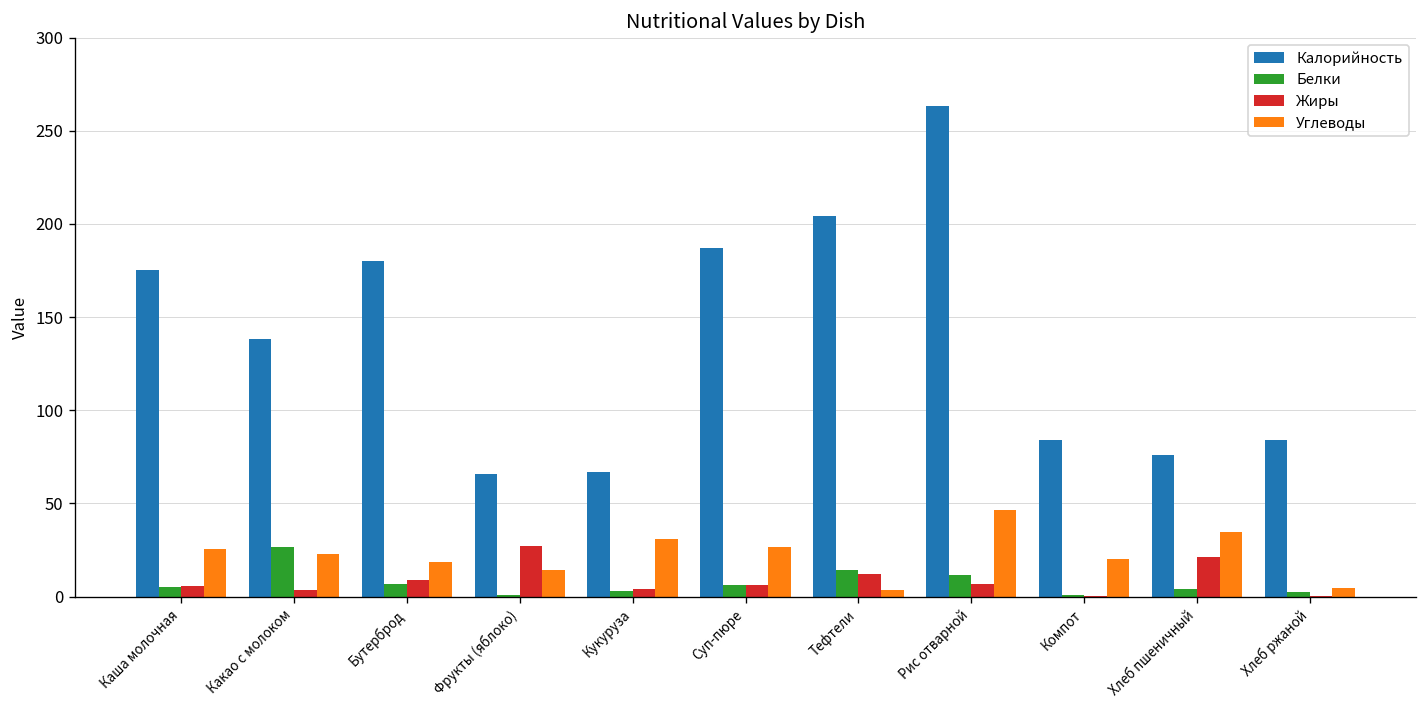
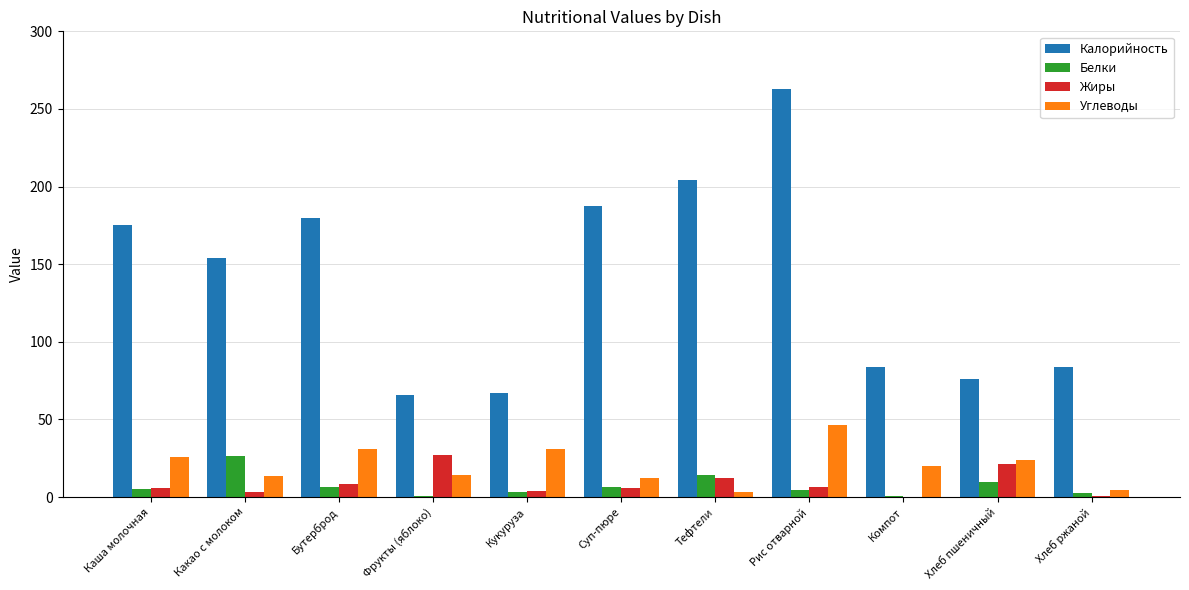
  {
    "Калорийность": {
      "Каша молочная": 175,
-     "Какао с молоком": 138,
+     "Какао с молоком": 154,
      "Бутерброд": 180,
      "Фрукты (яблоко)": 66,
      "Кукуруза": 67,
      "Суп-пюре": 187,
      "Тефтели": 204,
      "Рис отварной": 263,
      "Компот": 84,
      "Хлеб пшеничный": 76,
      "Хлеб ржаной": 84
    },
    "Белки": {
      "Каша молочная": 5,
      "Какао с молоком": 27,
      "Бутерброд": 7,
      "Кукуруза": 3,
      "Суп-пюре": 6,
      "Тефтели": 14,
-     "Рис отварной": 12,
-     "Хлеб пшеничный": 4,
+     "Рис отварной": 5,
+     "Хлеб пшеничный": 10,
      "Хлеб ржаной": 3
    },
    "Жиры": {
      "Каша молочная": 6,
      "Какао с молоком": 4,
      "Бутерброд": 9,
      "Фрукты (яблоко)": 27,
      "Кукуруза": 4,
      "Суп-пюре": 6,
      "Тефтели": 12,
      "Рис отварной": 7,
      "Хлеб пшеничный": 21
    },
    "Углеводы": {
      "Каша молочная": 26,
-     "Какао с молоком": 23,
-     "Бутерброд": 19,
+     "Какао с молоком": 13,
+     "Бутерброд": 31,
      "Фрукты (яблоко)": 14,
      "Кукуруза": 31,
-     "Суп-пюре": 27,
+     "Суп-пюре": 12,
      "Тефтели": 3,
      "Рис отварной": 47,
      "Компот": 20,
-     "Хлеб пшеничный": 35,
+     "Хлеб пшеничный": 24,
      "Хлеб ржаной": 4
    }
  }
